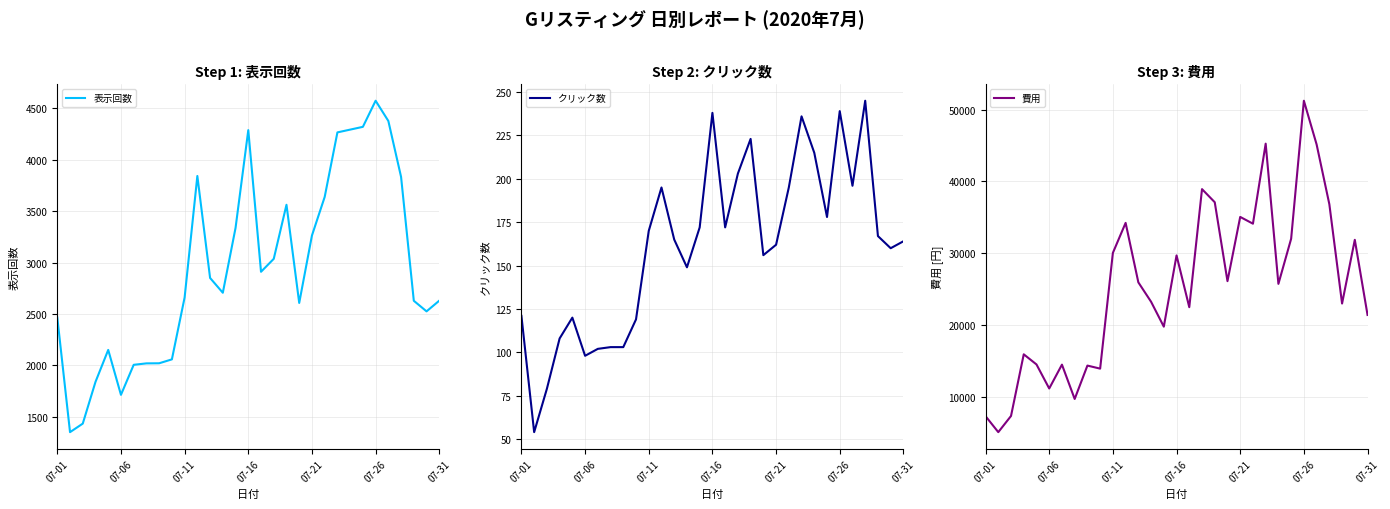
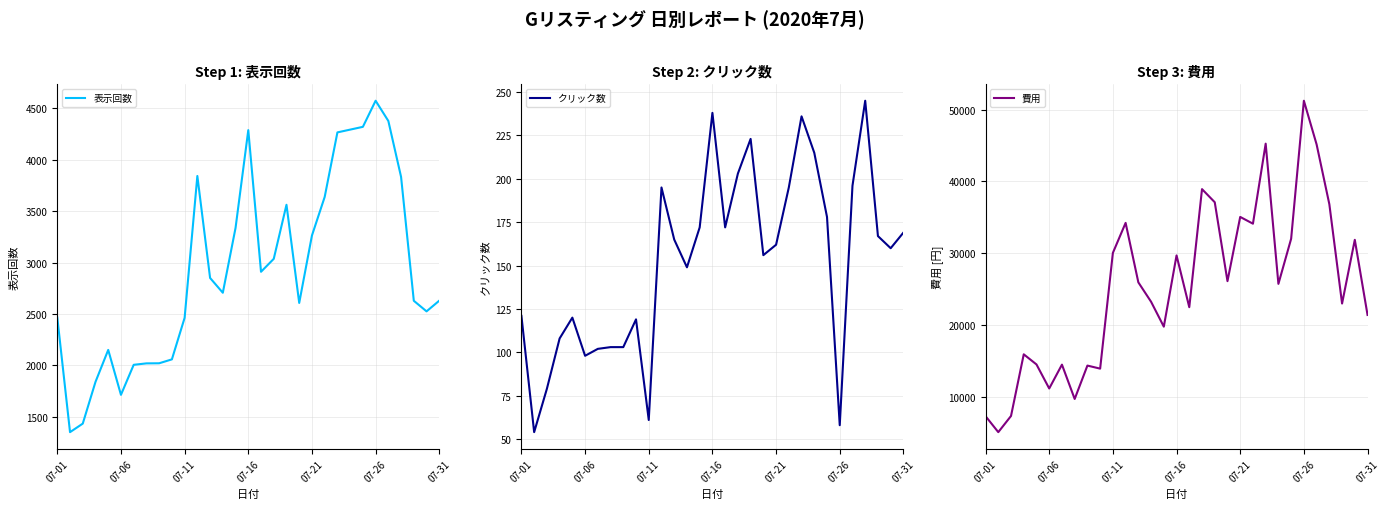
  {
    "Step 1: 表示回数": {
      "07-01": 2470,
      "07-06": 1710,
-     "07-11": 2660,
+     "07-11": 2460,
      "07-16": 4290,
      "07-21": 3260,
      "07-26": 4570,
      "07-31": 2630
    },
    "Step 2: クリック数": {
      "07-01": 121,
      "07-06": 98,
-     "07-11": 170,
+     "07-11": 61,
      "07-16": 238,
      "07-21": 162,
-     "07-26": 239,
-     "07-31": 164
+     "07-26": 58,
+     "07-31": 169
    },
    "Step 3: 費用": {
      "07-01": 7000,
      "07-06": 11000,
      "07-11": 30000,
      "07-16": 30000,
      "07-21": 35000,
      "07-26": 51000,
      "07-31": 21000
    }
  }
